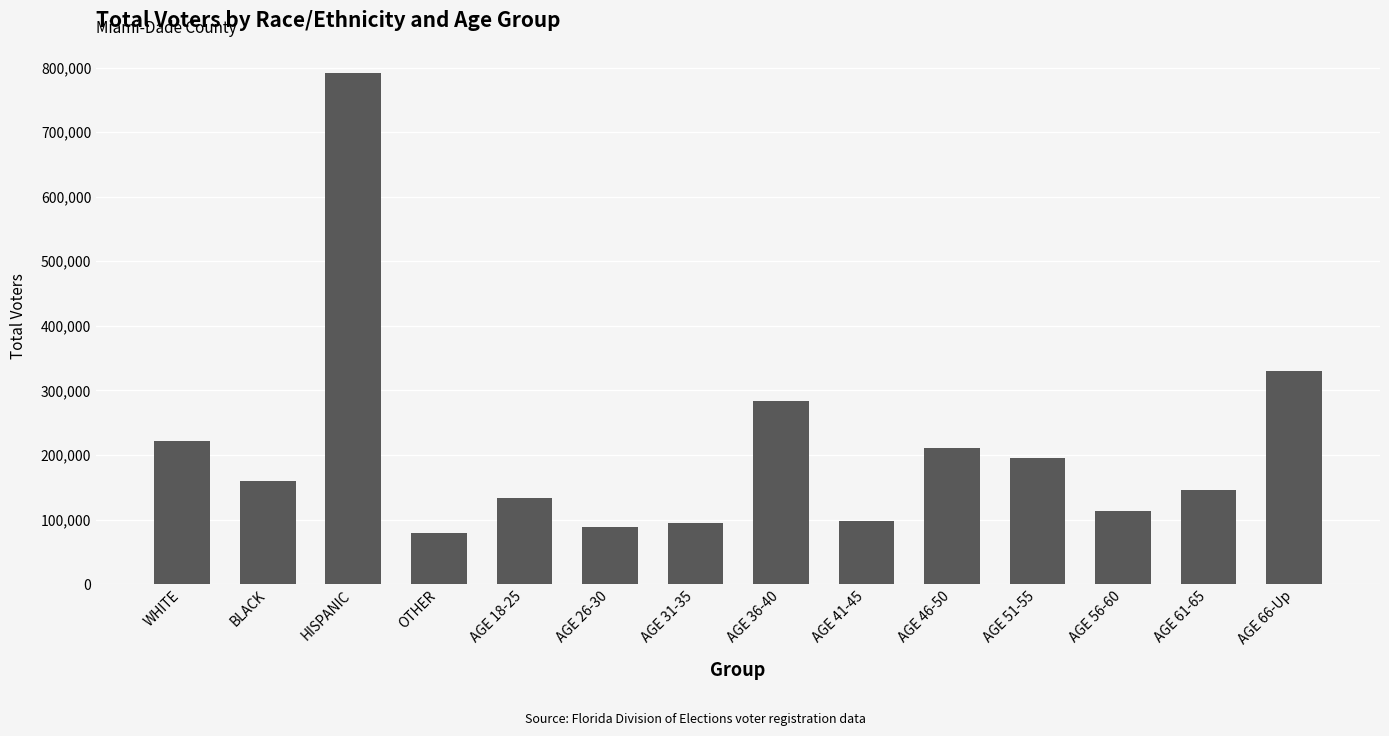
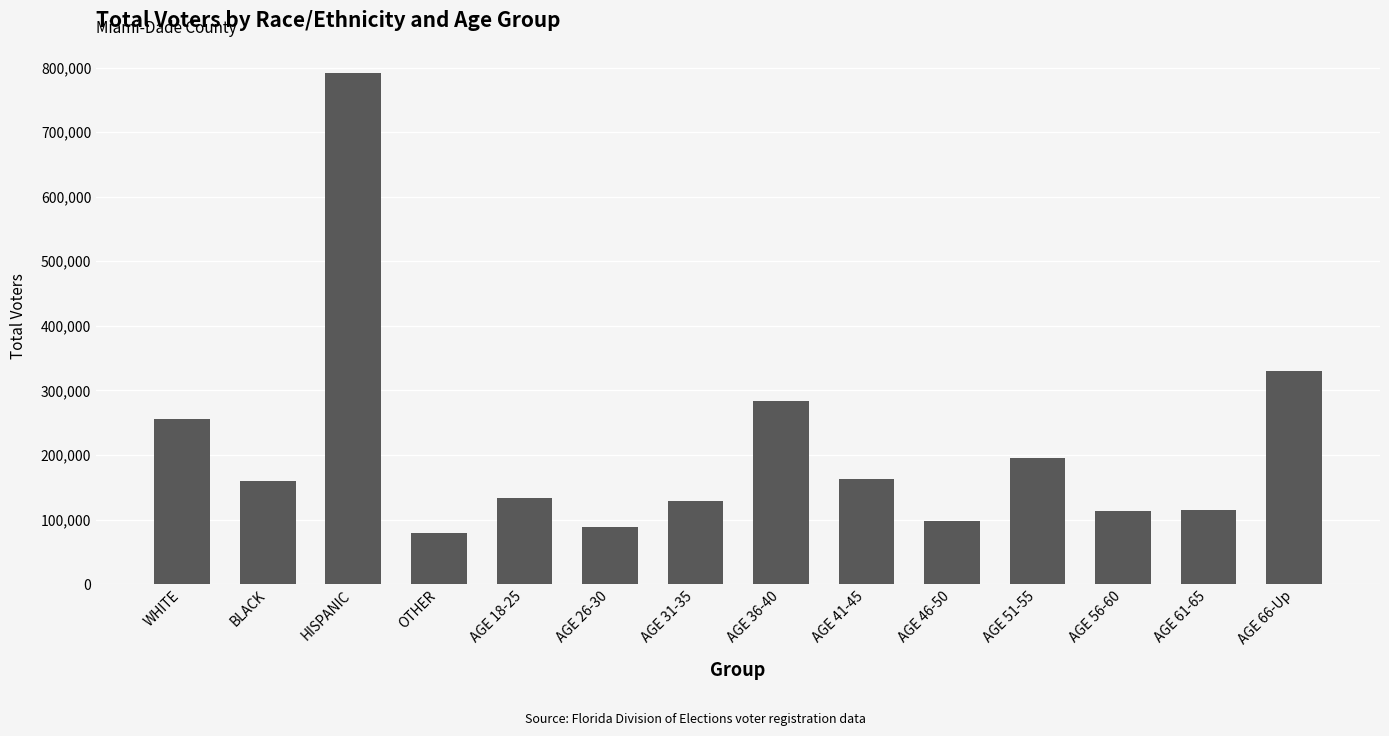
  {
-   "WHITE": "220,000",
+   "WHITE": "260,000",
    "BLACK": "160,000",
    "HISPANIC": "790,000",
    "OTHER": "80,000",
    "AGE 18-25": "130,000",
    "AGE 26-30": "90,000",
-   "AGE 31-35": "100,000",
+   "AGE 31-35": "130,000",
    "AGE 36-40": "280,000",
-   "AGE 41-45": "100,000",
-   "AGE 46-50": "210,000",
+   "AGE 41-45": "160,000",
+   "AGE 46-50": "100,000",
    "AGE 51-55": "190,000",
    "AGE 56-60": "110,000",
-   "AGE 61-65": "150,000",
+   "AGE 61-65": "110,000",
    "AGE 66-Up": "330,000"
  }
